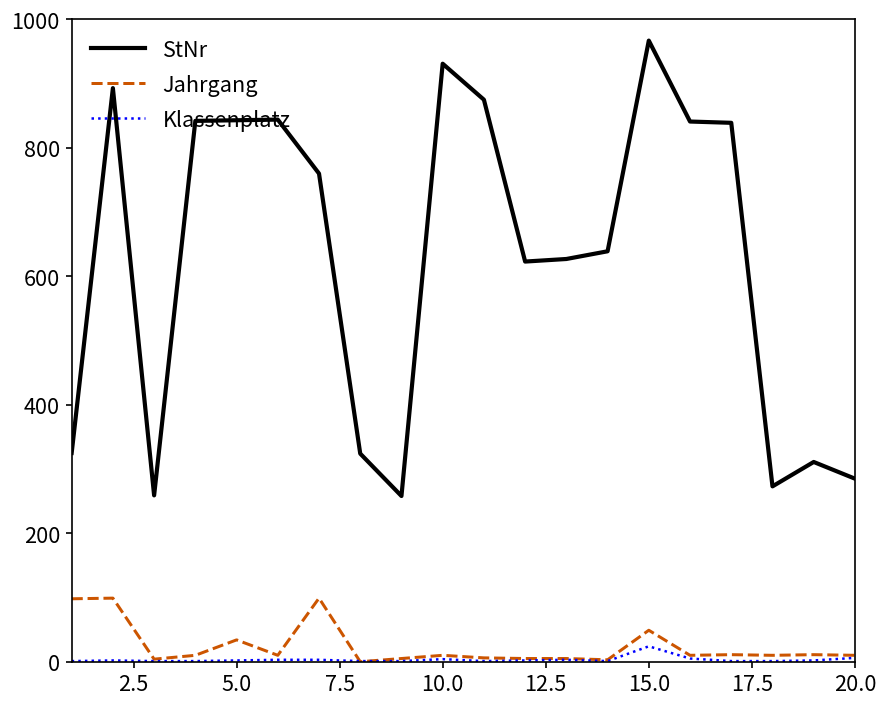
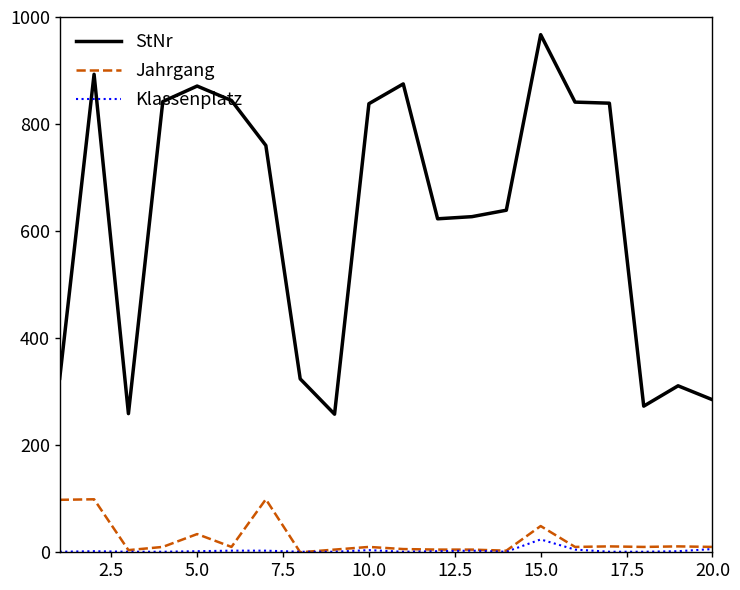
  {
    "StNr": {
-     "5.0": 840,
-     "10.0": 930,
+     "5.0": 870,
+     "10.0": 840,
      "15.0": 970,
      "20.0": 290
    },
    "Jahrgang": {
      "5.0": 30,
      "10.0": 10,
      "15.0": 50
    },
    "Klassenplatz": {
      "5.0": 0,
      "10.0": 0,
      "15.0": 20
    }
  }
